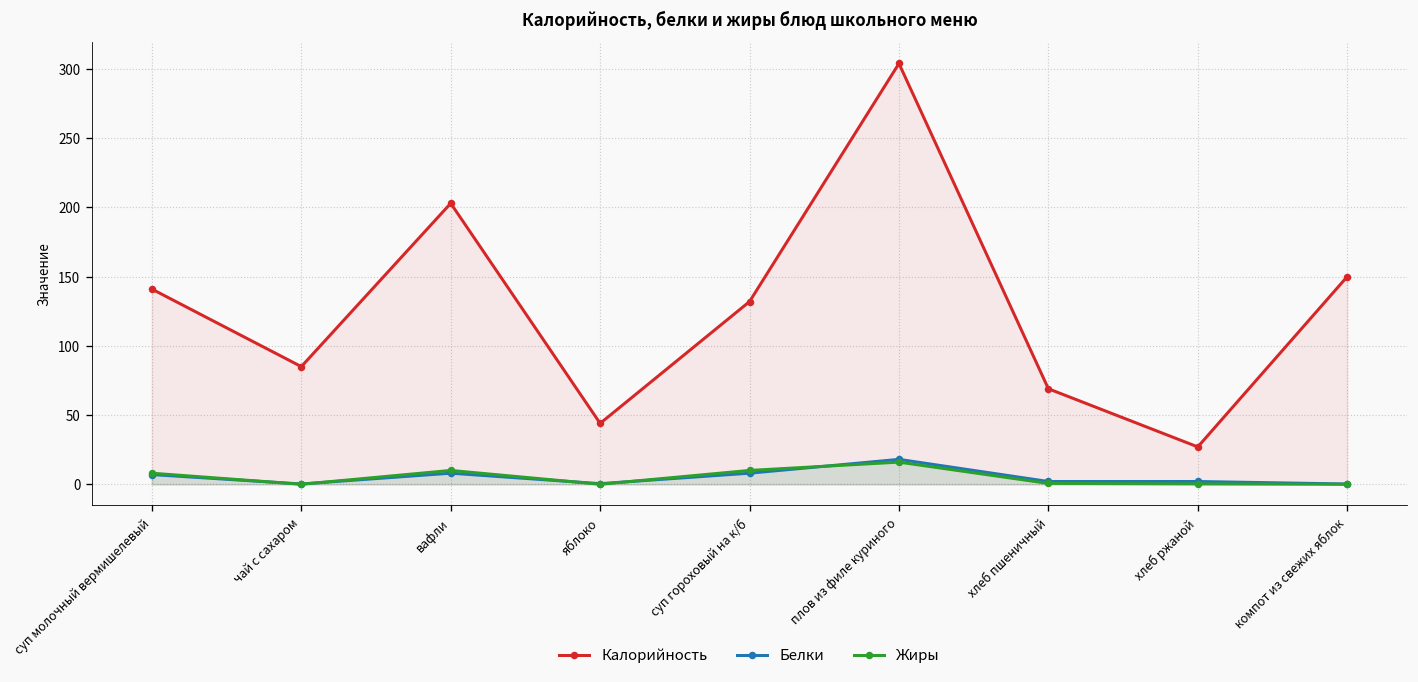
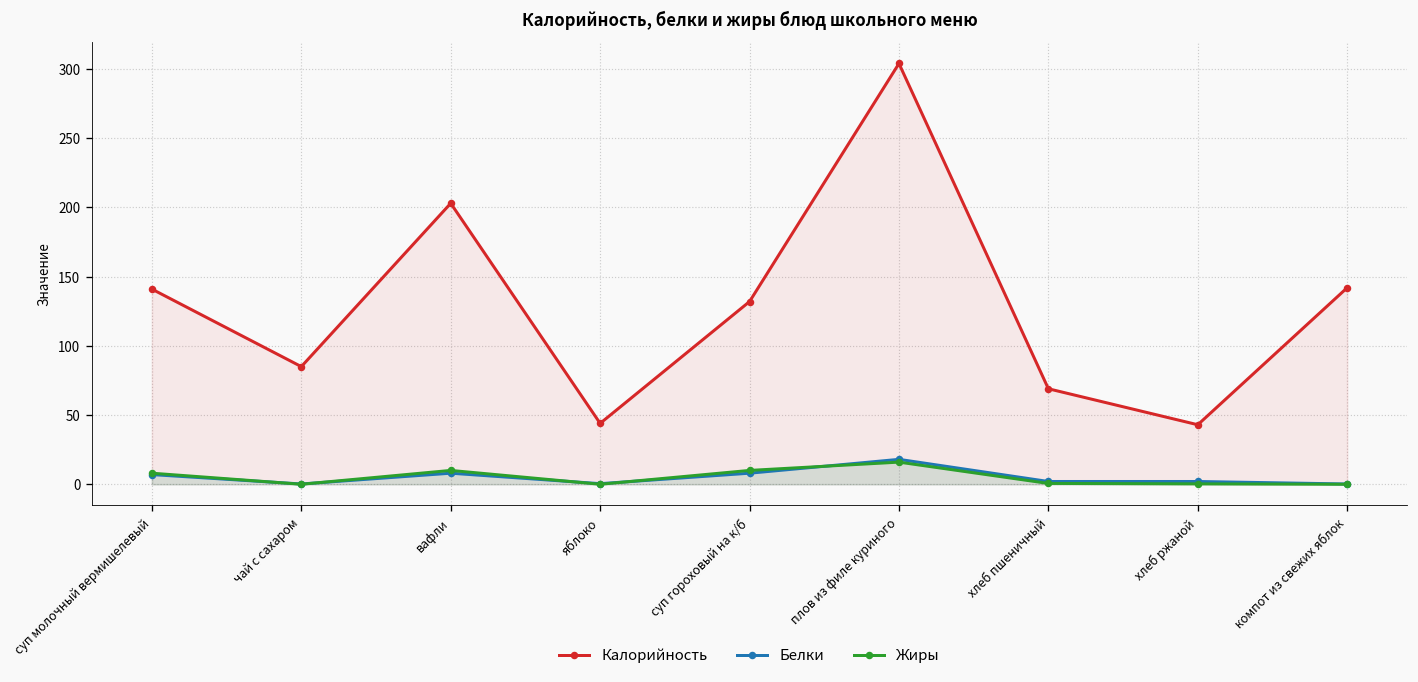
  {
    "Калорийность": {
      "суп молочный вермишелевый": 141,
      "чай с сахаром": 85,
      "вафли": 203,
      "яблоко": 44,
      "суп гороховый на к/б": 132,
      "плов из филе куриного": 304,
      "хлеб пшеничный": 69,
-     "хлеб ржаной": 27,
-     "компот из свежих яблок": 150
+     "хлеб ржаной": 43,
+     "компот из свежих яблок": 142
    }
  }
